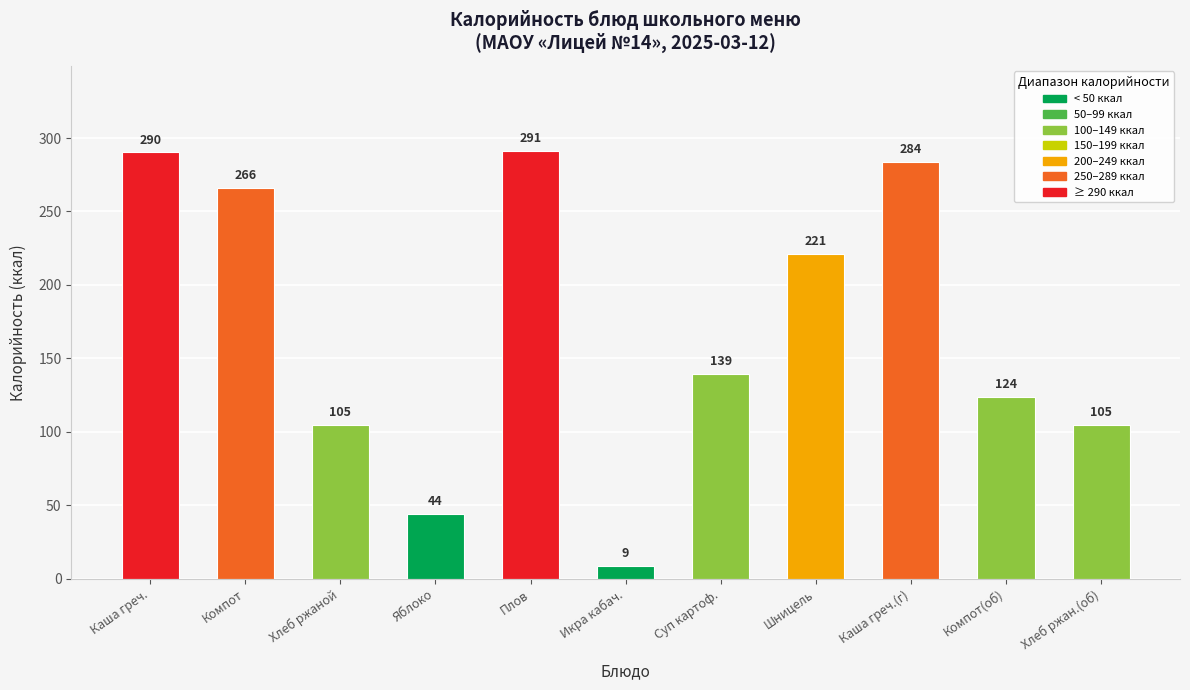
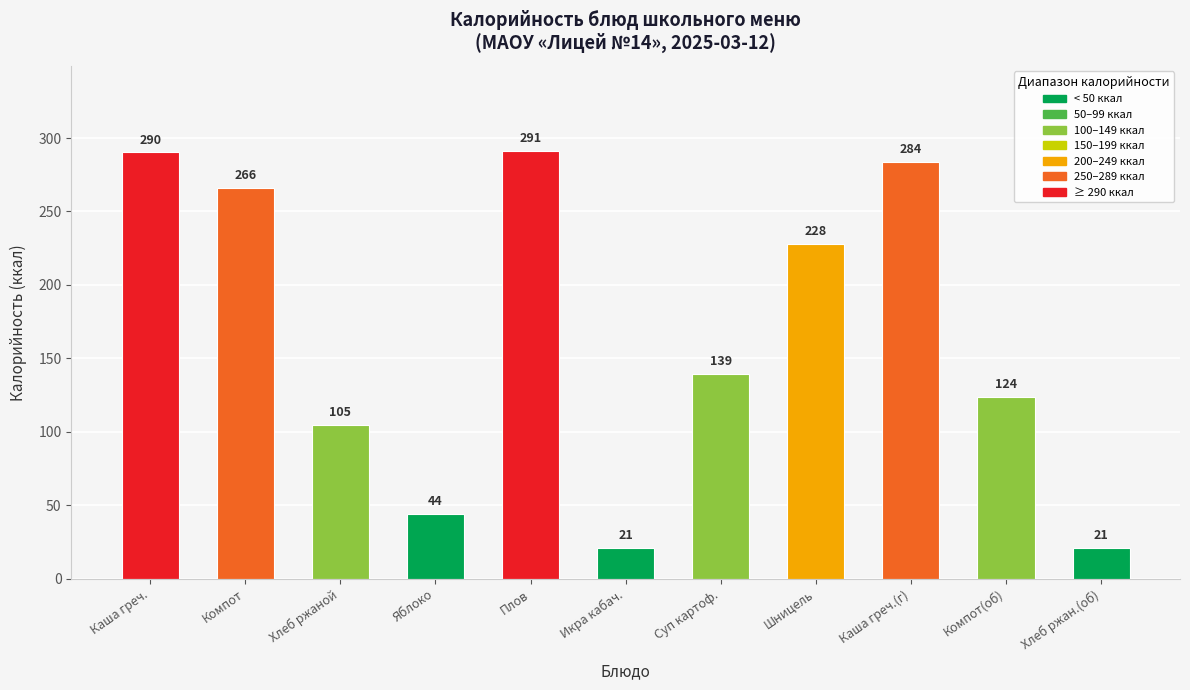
  {
    "Каша греч.": 290,
    "Компот": 266,
    "Хлеб ржаной": 105,
    "Яблоко": 44,
    "Плов": 291,
-   "Икра кабач.": 9,
+   "Икра кабач.": 21,
    "Суп картоф.": 139,
-   "Шницель": 221,
+   "Шницель": 228,
    "Каша греч.(г)": 284,
    "Компот(об)": 124,
-   "Хлеб ржан.(об)": 105
+   "Хлеб ржан.(об)": 21
  }
